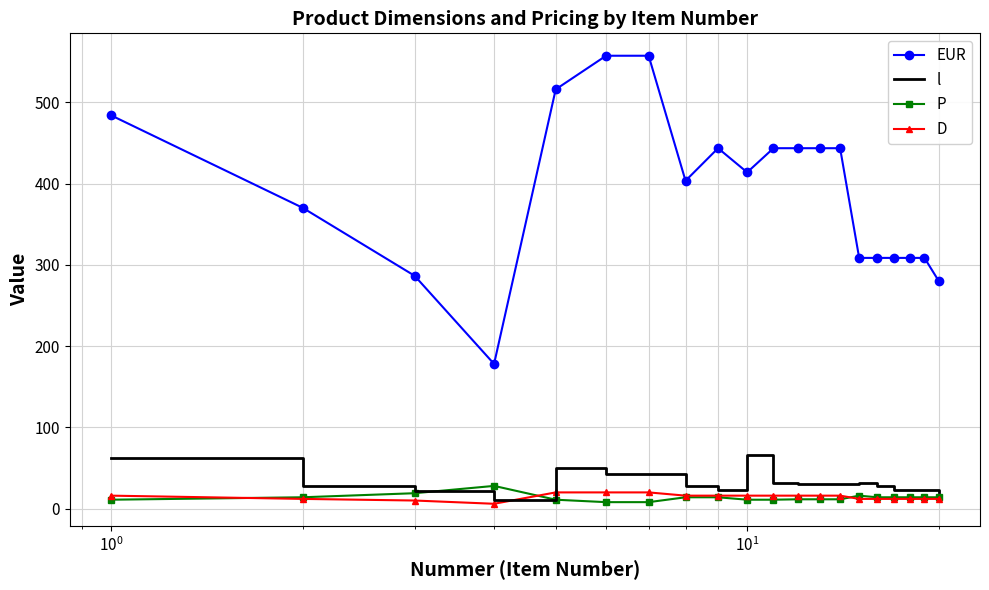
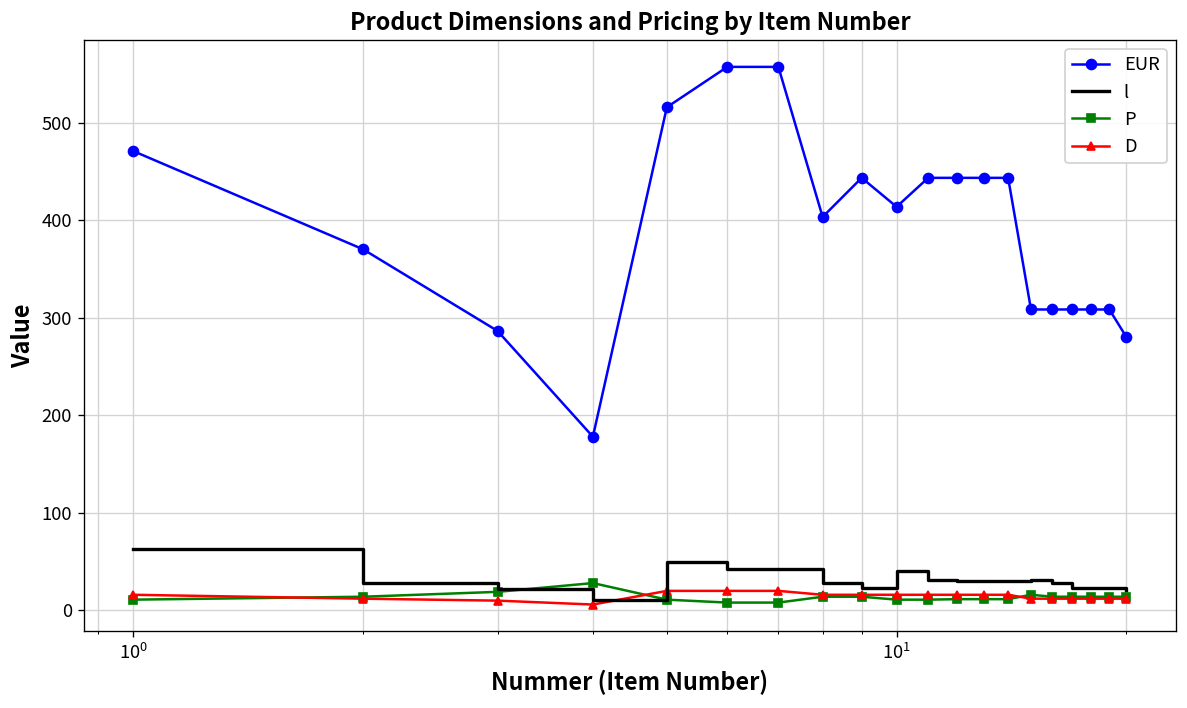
  {
    "EUR": {
-     "10^0": 480,
+     "10^0": 470,
      "10^1": 410
    },
    "l": {
      "10^0": 60,
-     "10^1": 70
+     "10^1": 40
    },
    "P": {
      "10^0": 10,
      "10^1": 10
    },
    "D": {
      "10^0": 20,
      "10^1": 20
    }
  }
